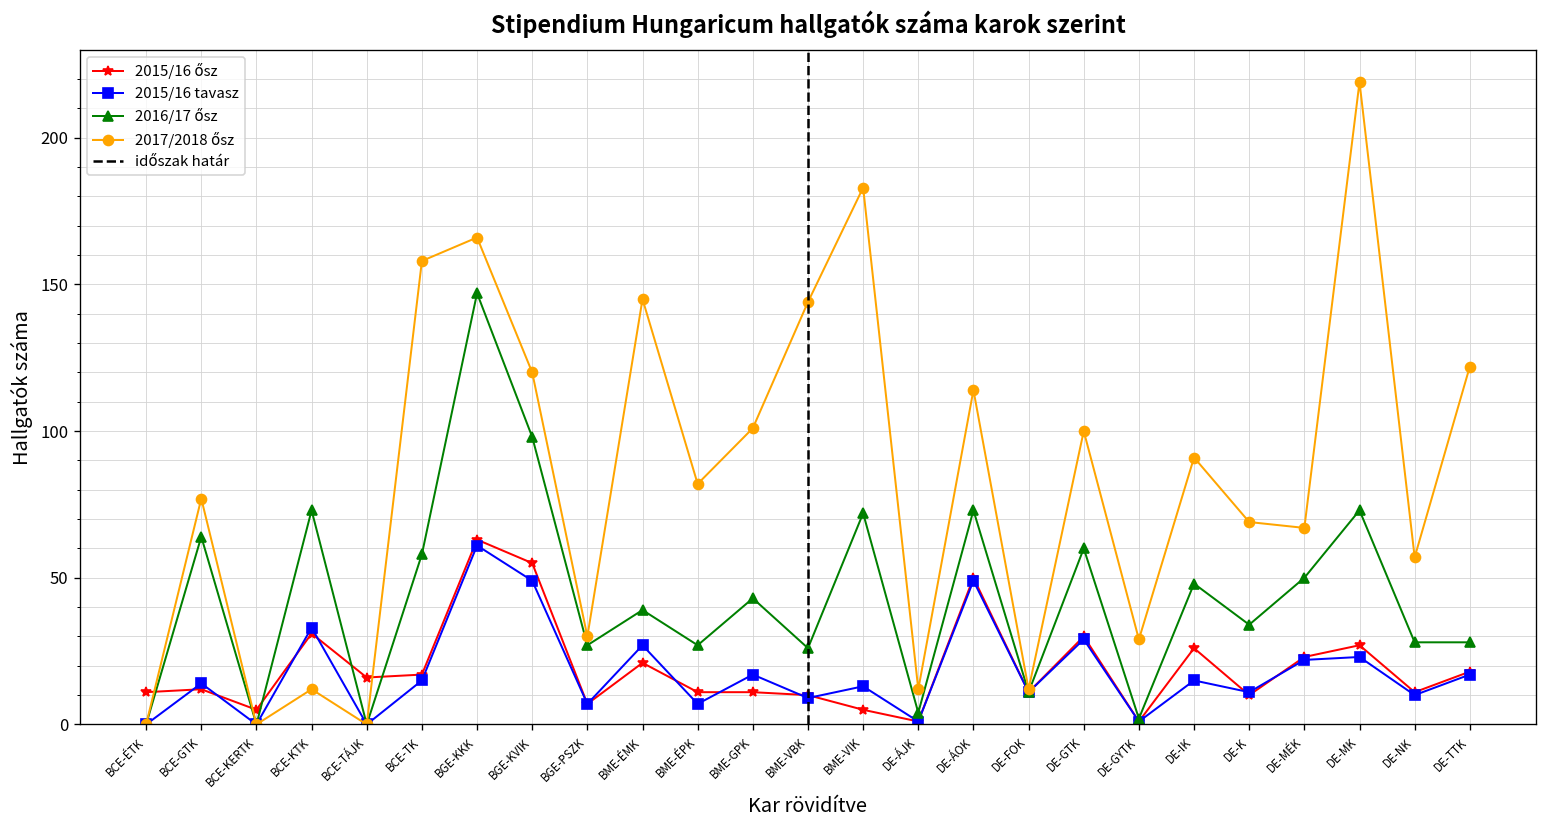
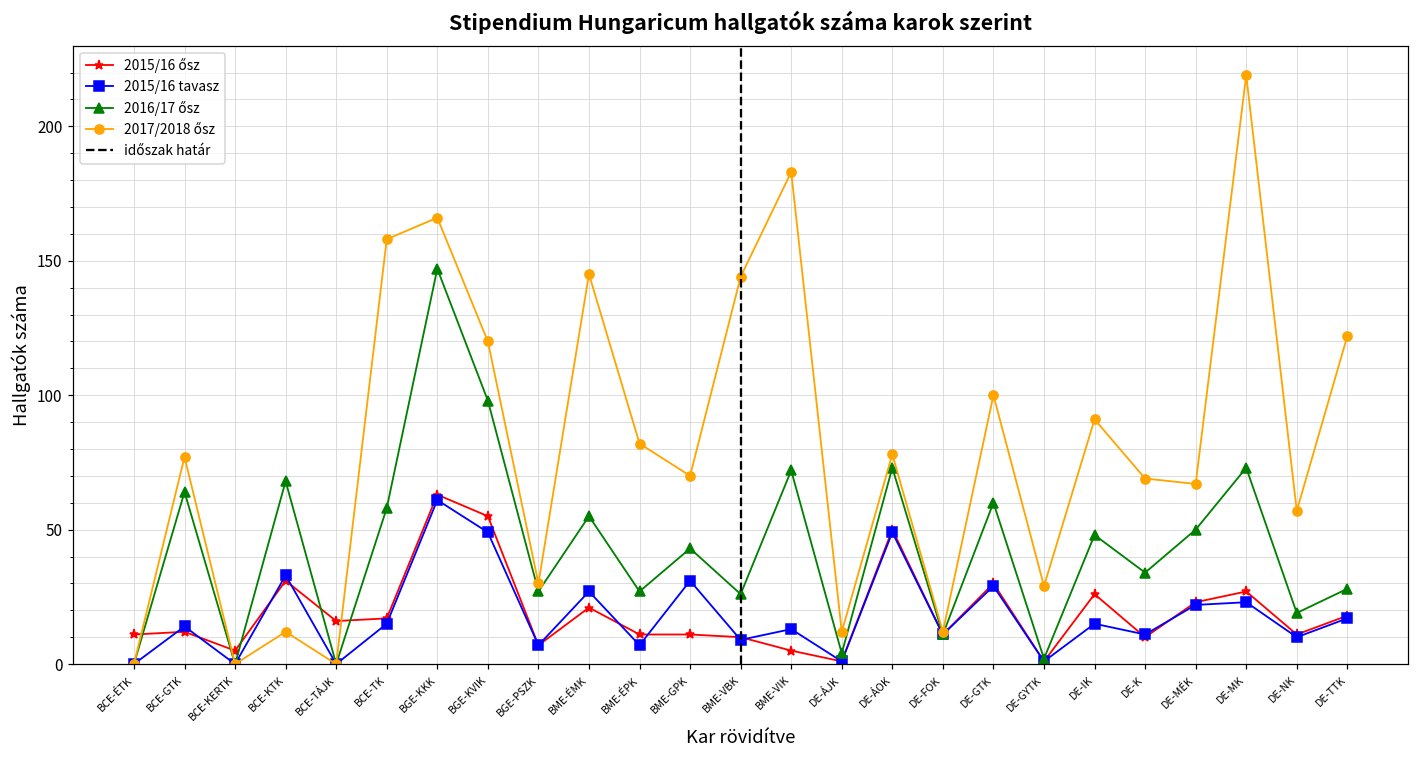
  {
    "2015/16 ősz": {
      "BCE-ÉTK": 11,
      "BCE-GTK": 12,
      "BCE-KERTK": 5,
      "BCE-KTK": 31,
      "BCE-TÁJK": 16,
      "BCE-TK": 17,
      "BGE-KKK": 63,
      "BGE-KVIK": 55,
      "BME-ÉMK": 21,
      "BME-ÉPK": 11,
      "BME-GPK": 11,
      "BME-VIK": 5,
      "DE-IK": 26,
      "DE-MK": 27
    },
    "2015/16 tavasz": {
      "BCE-GTK": 14,
      "BCE-KTK": 33,
      "BCE-TK": 15,
      "BGE-KKK": 61,
      "BGE-KVIK": 49,
      "BME-ÉMK": 27,
      "BME-ÉPK": 7,
-     "BME-GPK": 17,
+     "BME-GPK": 31,
      "BME-VIK": 13,
      "DE-IK": 15,
      "DE-MK": 23
    },
    "2016/17 ősz": {
      "BCE-GTK": 64,
-     "BCE-KTK": 73,
+     "BCE-KTK": 68,
      "BCE-TK": 58,
      "BGE-KKK": 147,
      "BGE-KVIK": 98,
      "BGE-PSZK": 27,
-     "BME-ÉMK": 39,
+     "BME-ÉMK": 55,
      "BME-ÉPK": 27,
      "BME-GPK": 43,
      "BME-VBK": 26,
      "BME-VIK": 72,
      "DE-ÁJK": 4,
      "DE-ÁOK": 73,
      "DE-GTK": 60,
      "DE-IK": 48,
      "DE-K": 34,
      "DE-MÉK": 50,
      "DE-MK": 73,
-     "DE-NK": 28,
+     "DE-NK": 19,
      "DE-TTK": 28
    },
    "2017/2018 ősz": {
      "BCE-GTK": 77,
      "BCE-KTK": 12,
      "BCE-TK": 158,
      "BGE-KKK": 166,
      "BGE-KVIK": 120,
      "BGE-PSZK": 30,
      "BME-ÉMK": 145,
      "BME-ÉPK": 82,
-     "BME-GPK": 101,
+     "BME-GPK": 70,
      "BME-VBK": 144,
      "BME-VIK": 183,
      "DE-ÁJK": 12,
-     "DE-ÁOK": 114,
+     "DE-ÁOK": 78,
      "DE-GTK": 100,
      "DE-GYTK": 29,
      "DE-IK": 91,
      "DE-K": 69,
      "DE-MÉK": 67,
      "DE-MK": 219,
      "DE-NK": 57,
      "DE-TTK": 122
    }
  }
